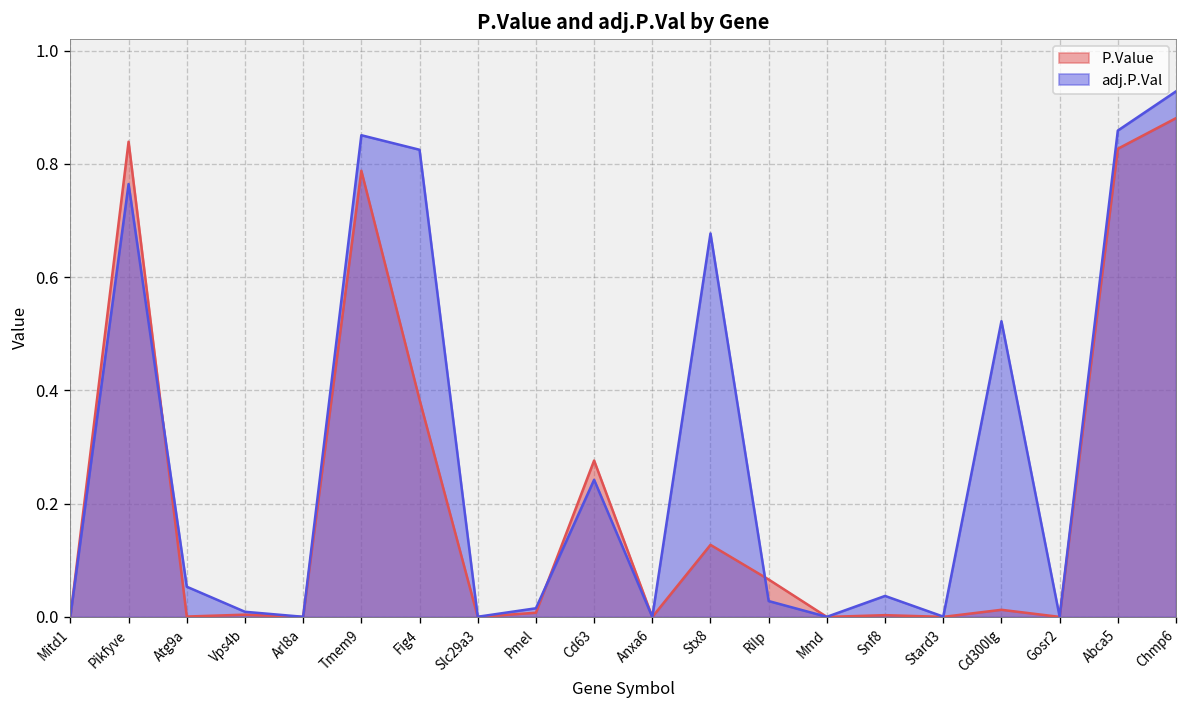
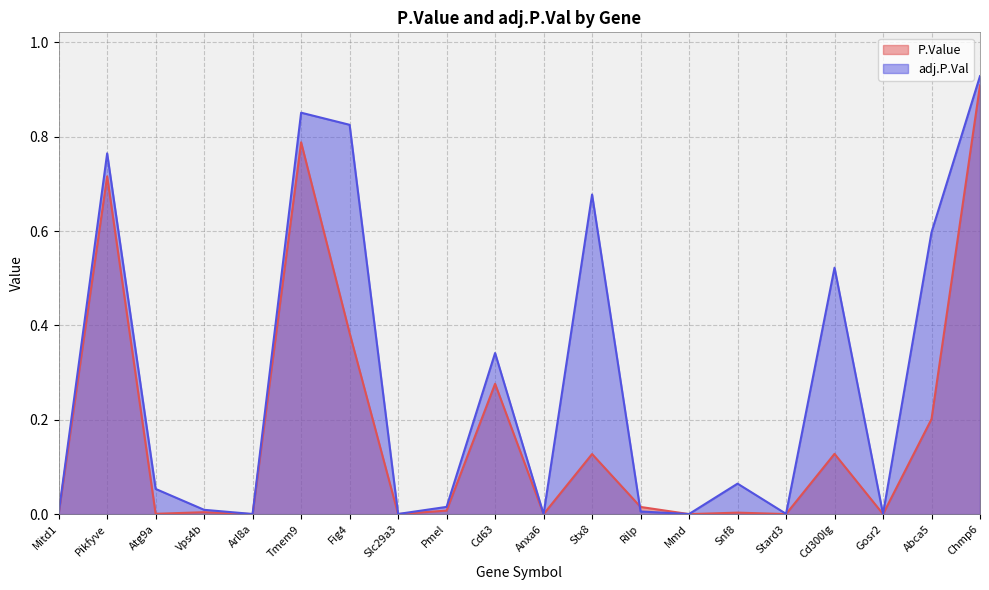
  {
    "P.Value": {
-     "Pikfyve": 0.84,
+     "Pikfyve": 0.72,
      "Atg9a": 0.00,
      "Tmem9": 0.79,
      "Fig4": 0.38,
      "Pmel": 0.01,
      "Cd63": 0.28,
      "Stx8": 0.13,
-     "Rilp": 0.07,
+     "Rilp": 0.02,
      "Snf8": 0.00,
-     "Cd300lg": 0.01,
-     "Abca5": 0.83,
-     "Chmp6": 0.88
+     "Cd300lg": 0.13,
+     "Abca5": 0.20,
+     "Chmp6": 0.91
    },
    "adj.P.Val": {
      "Pikfyve": 0.76,
      "Atg9a": 0.05,
      "Tmem9": 0.85,
      "Fig4": 0.83,
      "Pmel": 0.02,
-     "Cd63": 0.24,
+     "Cd63": 0.34,
      "Stx8": 0.68,
-     "Rilp": 0.03,
-     "Snf8": 0.04,
+     "Rilp": 0.01,
+     "Snf8": 0.06,
      "Cd300lg": 0.52,
-     "Abca5": 0.86,
+     "Abca5": 0.60,
      "Chmp6": 0.93
    }
  }
